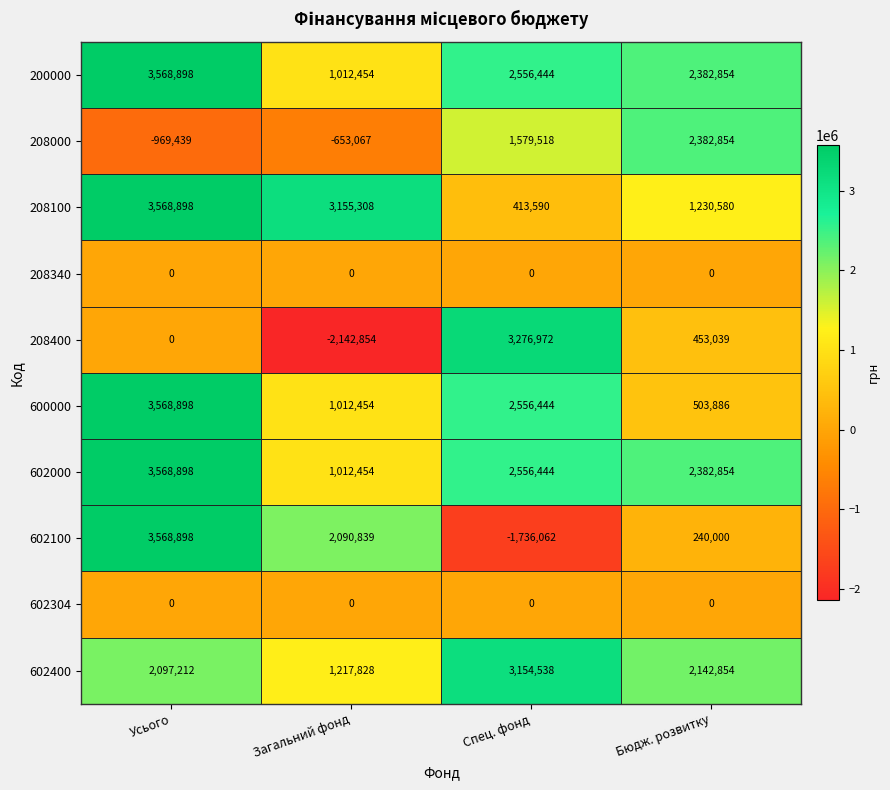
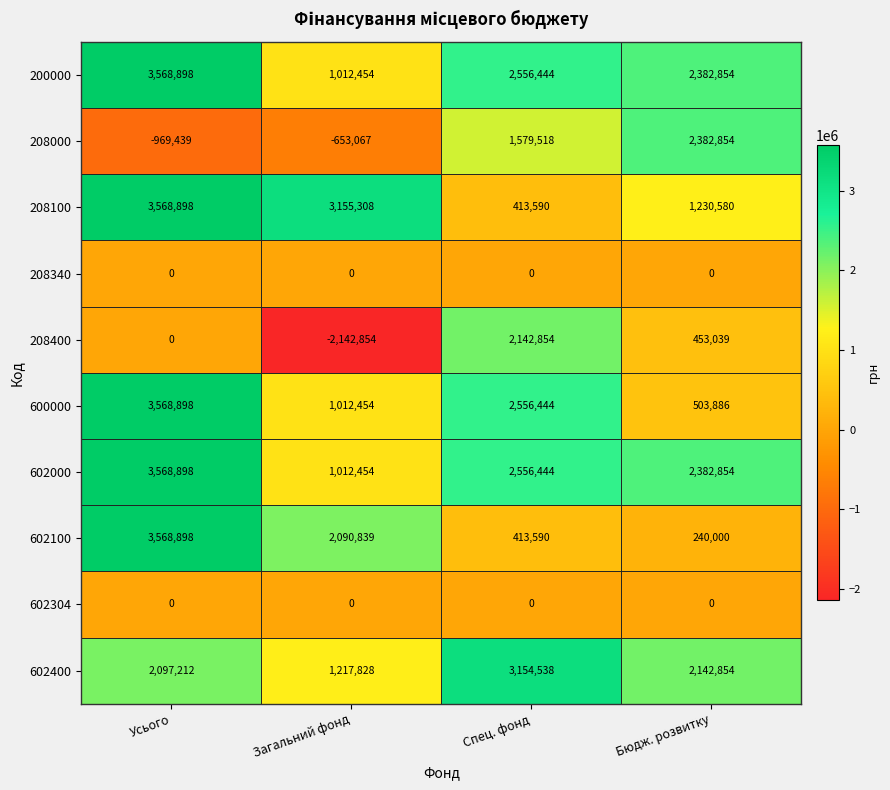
  {
    "200000": {
      "Усього": "3,568,898",
      "Загальний фонд": "1,012,454",
      "Спец. фонд": "2,556,444",
      "Бюдж. розвитку": "2,382,854"
    },
    "208000": {
      "Усього": "-969,439",
      "Загальний фонд": "-653,067",
      "Спец. фонд": "1,579,518",
      "Бюдж. розвитку": "2,382,854"
    },
    "208100": {
      "Усього": "3,568,898",
      "Загальний фонд": "3,155,308",
      "Спец. фонд": "413,590",
      "Бюдж. розвитку": "1,230,580"
    },
    "208340": {
      "Усього": "0",
      "Загальний фонд": "0",
      "Спец. фонд": "0",
      "Бюдж. розвитку": "0"
    },
    "208400": {
      "Усього": "0",
      "Загальний фонд": "-2,142,854",
-     "Спец. фонд": "3,276,972",
+     "Спец. фонд": "2,142,854",
      "Бюдж. розвитку": "453,039"
    },
    "600000": {
      "Усього": "3,568,898",
      "Загальний фонд": "1,012,454",
      "Спец. фонд": "2,556,444",
      "Бюдж. розвитку": "503,886"
    },
    "602000": {
      "Усього": "3,568,898",
      "Загальний фонд": "1,012,454",
      "Спец. фонд": "2,556,444",
      "Бюдж. розвитку": "2,382,854"
    },
    "602100": {
      "Усього": "3,568,898",
      "Загальний фонд": "2,090,839",
-     "Спец. фонд": "-1,736,062",
+     "Спец. фонд": "413,590",
      "Бюдж. розвитку": "240,000"
    },
    "602304": {
      "Усього": "0",
      "Загальний фонд": "0",
      "Спец. фонд": "0",
      "Бюдж. розвитку": "0"
    },
    "602400": {
      "Усього": "2,097,212",
      "Загальний фонд": "1,217,828",
      "Спец. фонд": "3,154,538",
      "Бюдж. розвитку": "2,142,854"
    }
  }
